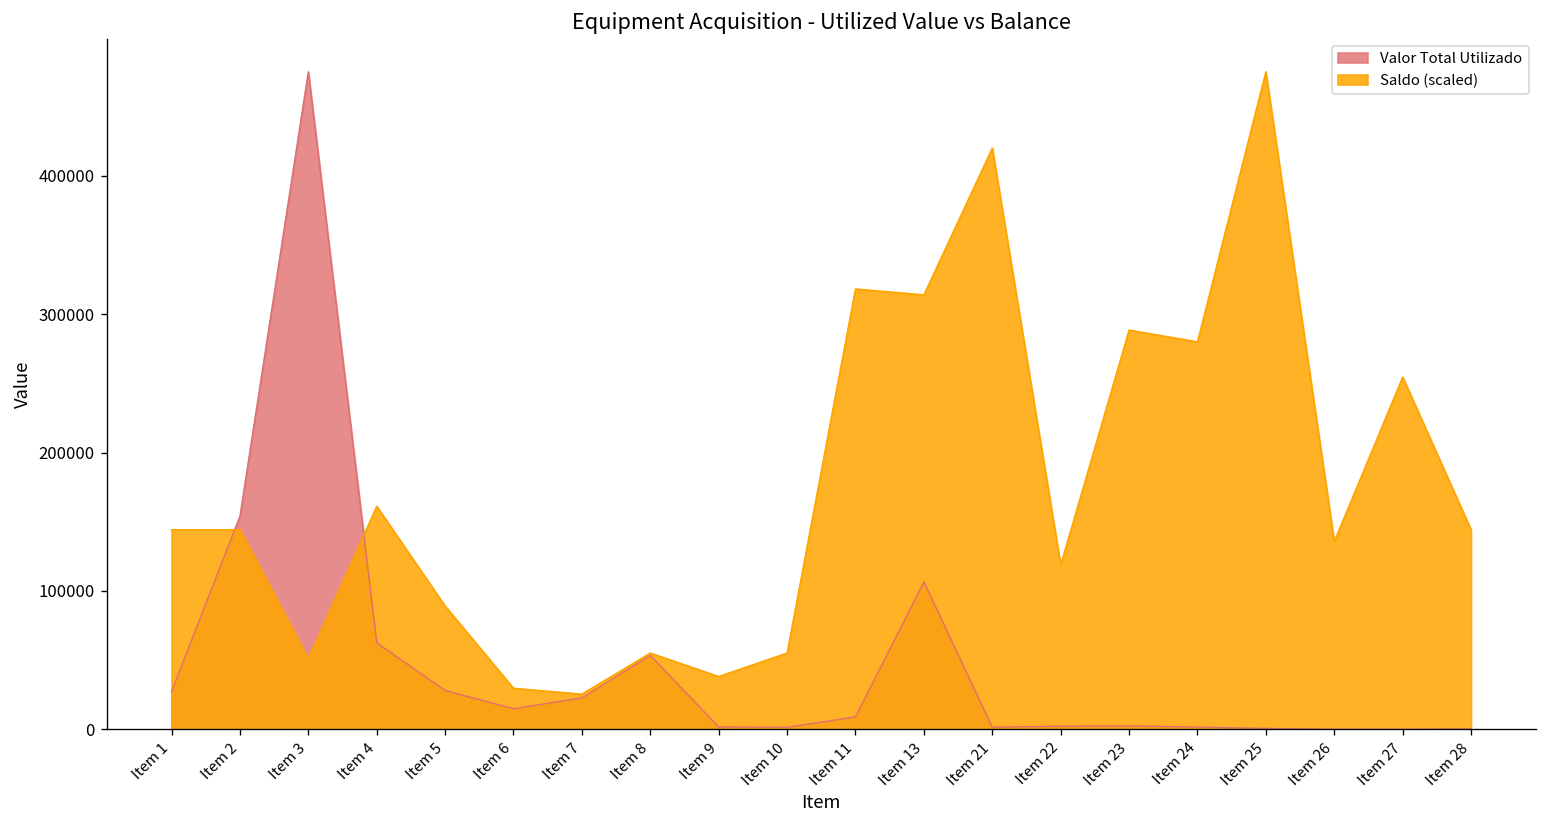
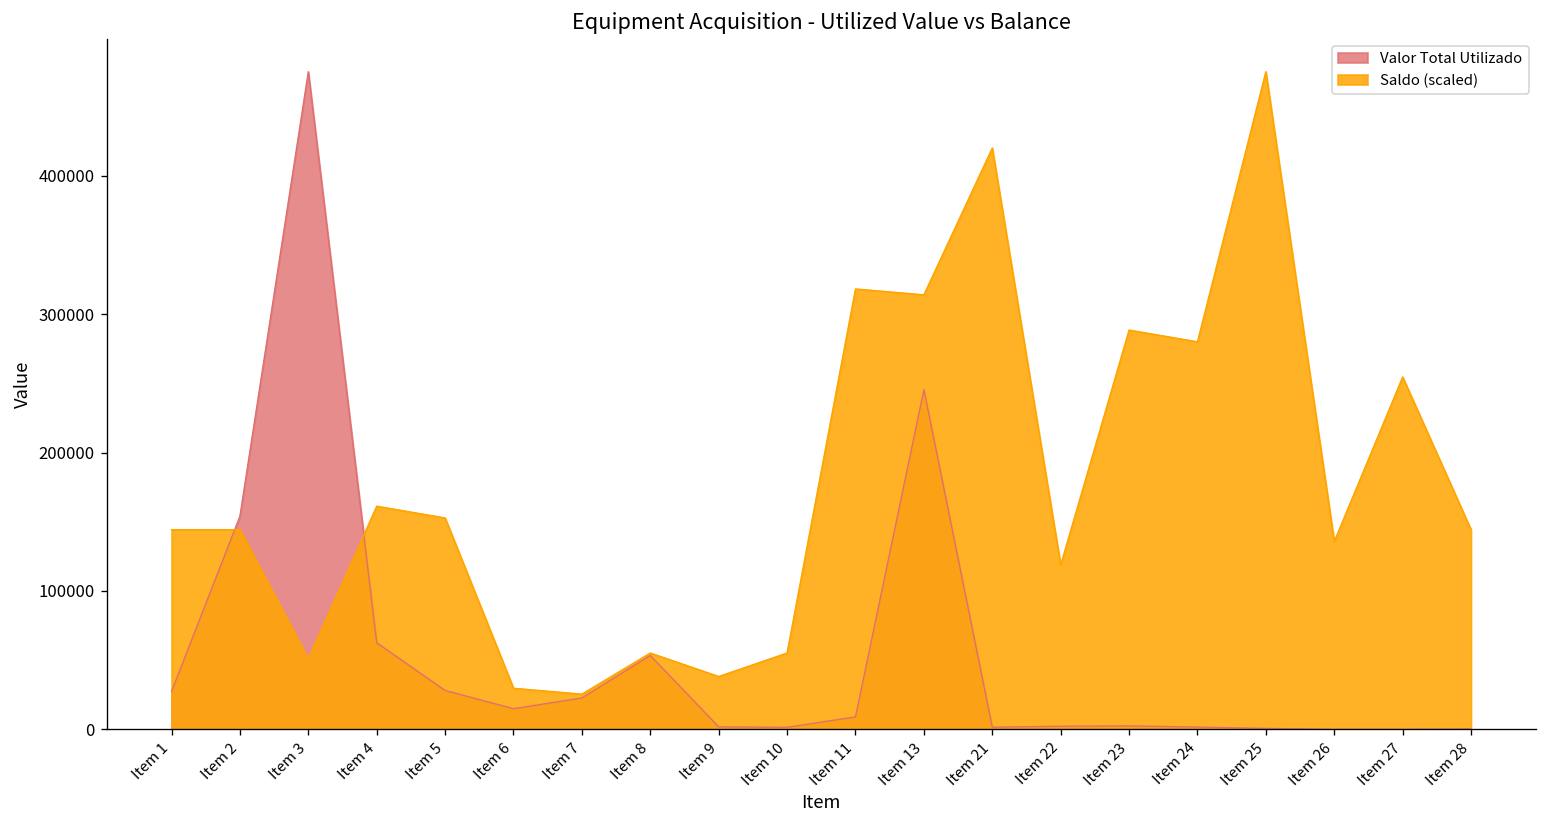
  {
    "Valor Total Utilizado": {
      "Item 1": 27000,
      "Item 2": 154000,
      "Item 3": 475000,
      "Item 4": 63000,
      "Item 5": 28000,
      "Item 6": 15000,
      "Item 7": 23000,
      "Item 9": 2000,
      "Item 10": 1000,
      "Item 11": 9000,
-     "Item 13": 107000,
+     "Item 13": 245000,
      "Item 21": 2000,
      "Item 22": 2000,
      "Item 23": 3000,
      "Item 24": 2000,
      "Item 25": 1000,
      "Item 26": 0,
      "Item 27": 0,
      "Item 28": 0
    },
    "Saldo (scaled)": {
      "Item 1": 144000,
      "Item 2": 144000,
      "Item 3": 51000,
      "Item 4": 161000,
-     "Item 5": 89000,
+     "Item 5": 153000,
      "Item 6": 30000,
      "Item 7": 25000,
      "Item 9": 38000,
      "Item 10": 55000,
      "Item 11": 318000,
      "Item 13": 314000,
      "Item 21": 420000,
      "Item 22": 119000,
      "Item 23": 289000,
      "Item 24": 280000,
      "Item 25": 475000,
      "Item 26": 136000,
      "Item 27": 255000,
      "Item 28": 144000
    }
  }
